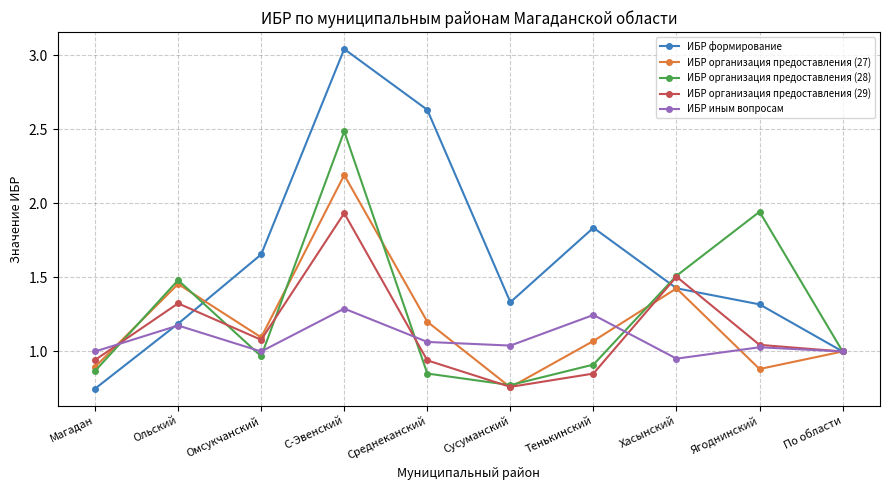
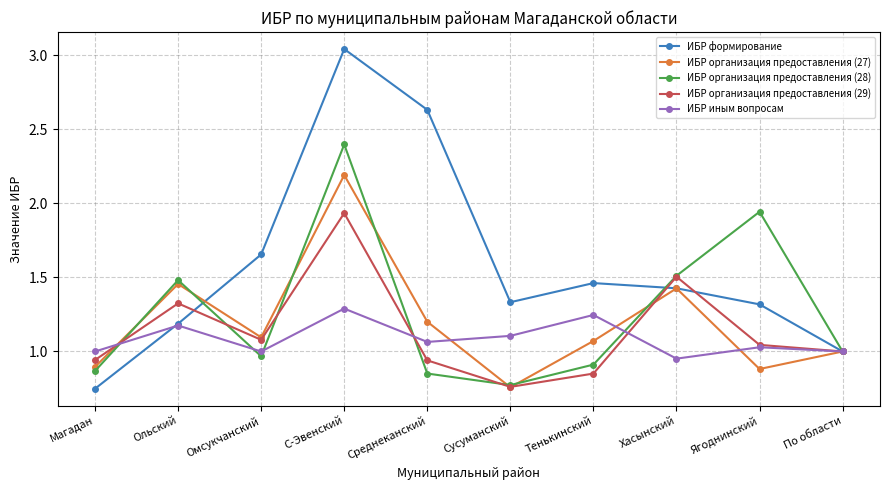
  {
    "ИБР формирование": {
      "Магадан": 0.75,
      "Омсукчанский": 1.66,
      "С-Эвенский": 3.04,
      "Среднеканский": 2.63,
      "Сусуманский": 1.33,
-     "Тенькинский": 1.84,
+     "Тенькинский": 1.46,
      "Ягоднинский": 1.32
    },
    "ИБР организация предоставления (28)": {
      "Магадан": 0.87,
      "Ольский": 1.48,
      "Омсукчанский": 0.97,
-     "С-Эвенский": 2.49,
+     "С-Эвенский": 2.40,
      "Среднеканский": 0.85,
      "Тенькинский": 0.91,
      "Ягоднинский": 1.94
    },
    "ИБР иным вопросам": {
      "Магадан": 1.00,
      "Омсукчанский": 1.00,
      "С-Эвенский": 1.29,
      "Среднеканский": 1.06,
-     "Сусуманский": 1.04,
+     "Сусуманский": 1.11,
      "Тенькинский": 1.25,
      "Хасынский": 0.95
    }
  }
